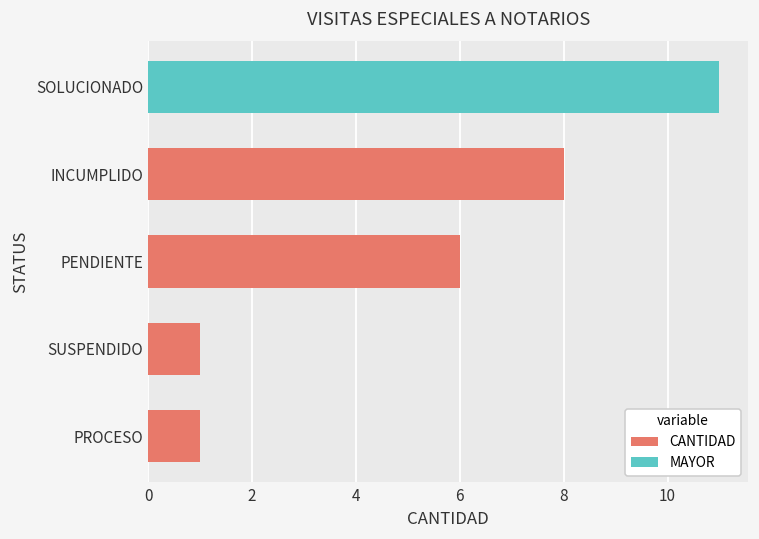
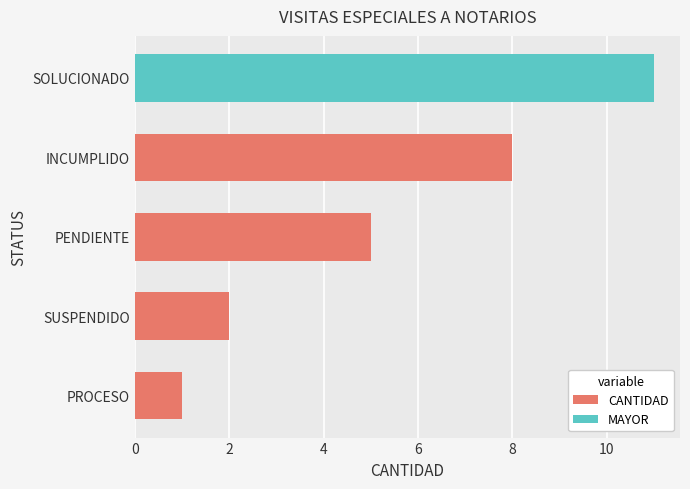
  {
    "SOLUCIONADO": 11,
    "INCUMPLIDO": 8,
-   "PENDIENTE": 6,
-   "SUSPENDIDO": 1,
+   "PENDIENTE": 5,
+   "SUSPENDIDO": 2,
    "PROCESO": 1
  }
